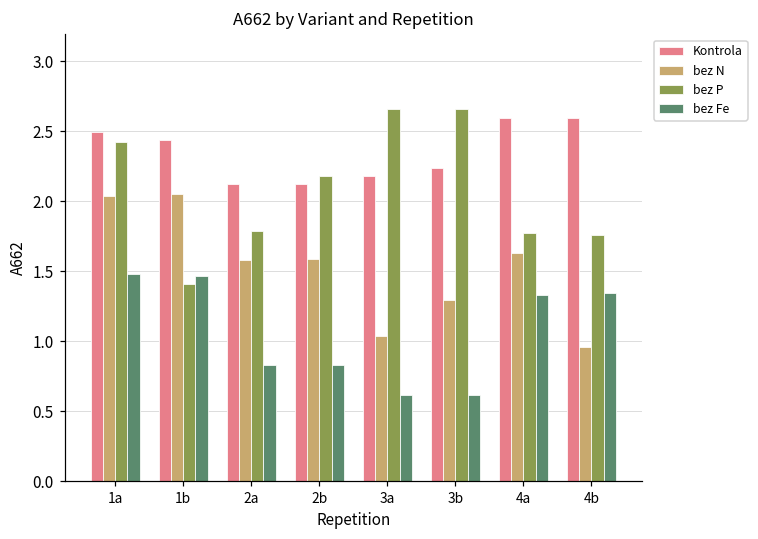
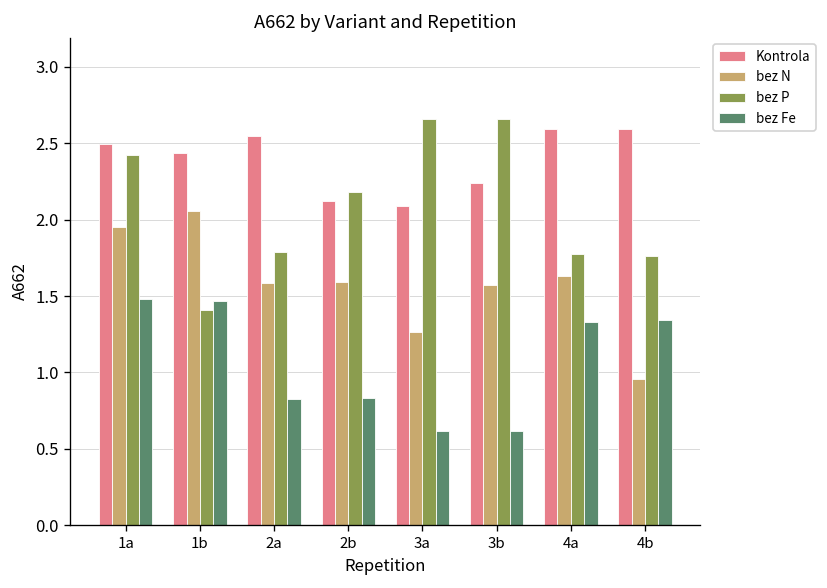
  {
    "Kontrola": {
      "1a": 2.49,
      "1b": 2.44,
-     "2a": 2.12,
+     "2a": 2.55,
      "2b": 2.12,
-     "3a": 2.18,
+     "3a": 2.09,
      "3b": 2.24,
      "4a": 2.59,
      "4b": 2.59
    },
    "bez N": {
-     "1a": 2.04,
+     "1a": 1.95,
      "1b": 2.05,
      "2a": 1.58,
      "2b": 1.59,
-     "3a": 1.04,
-     "3b": 1.29,
+     "3a": 1.26,
+     "3b": 1.58,
      "4a": 1.63,
      "4b": 0.96
    }
  }
